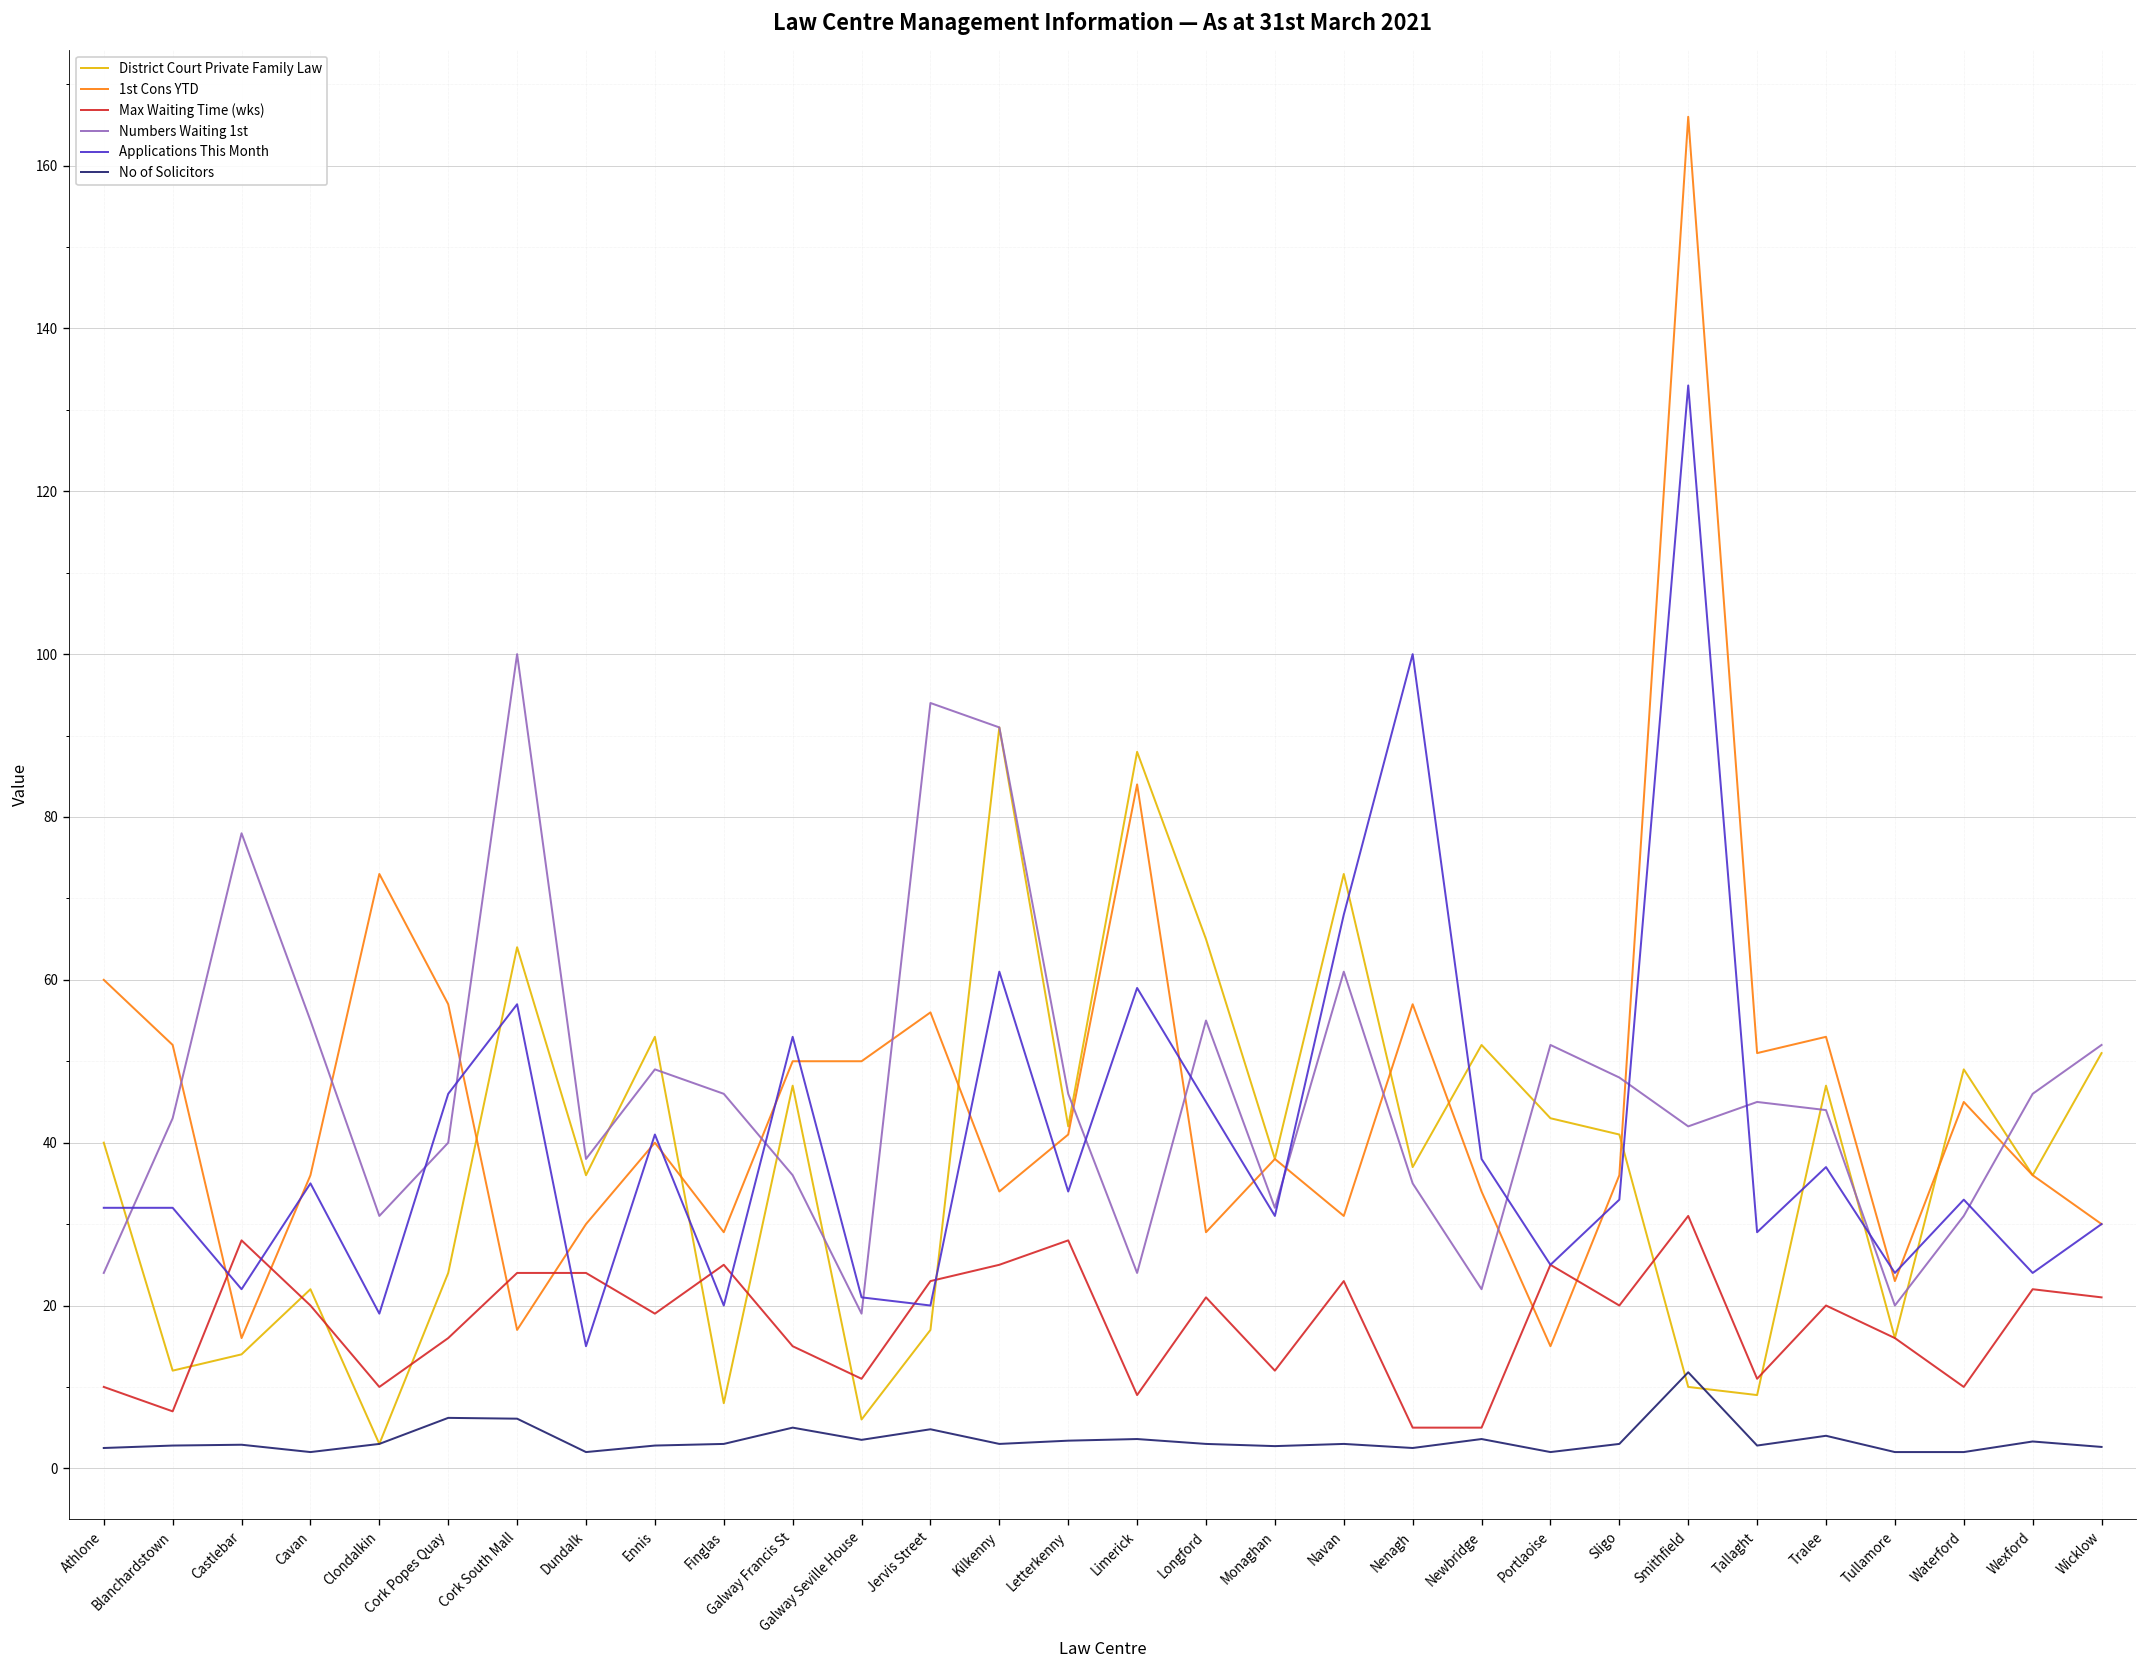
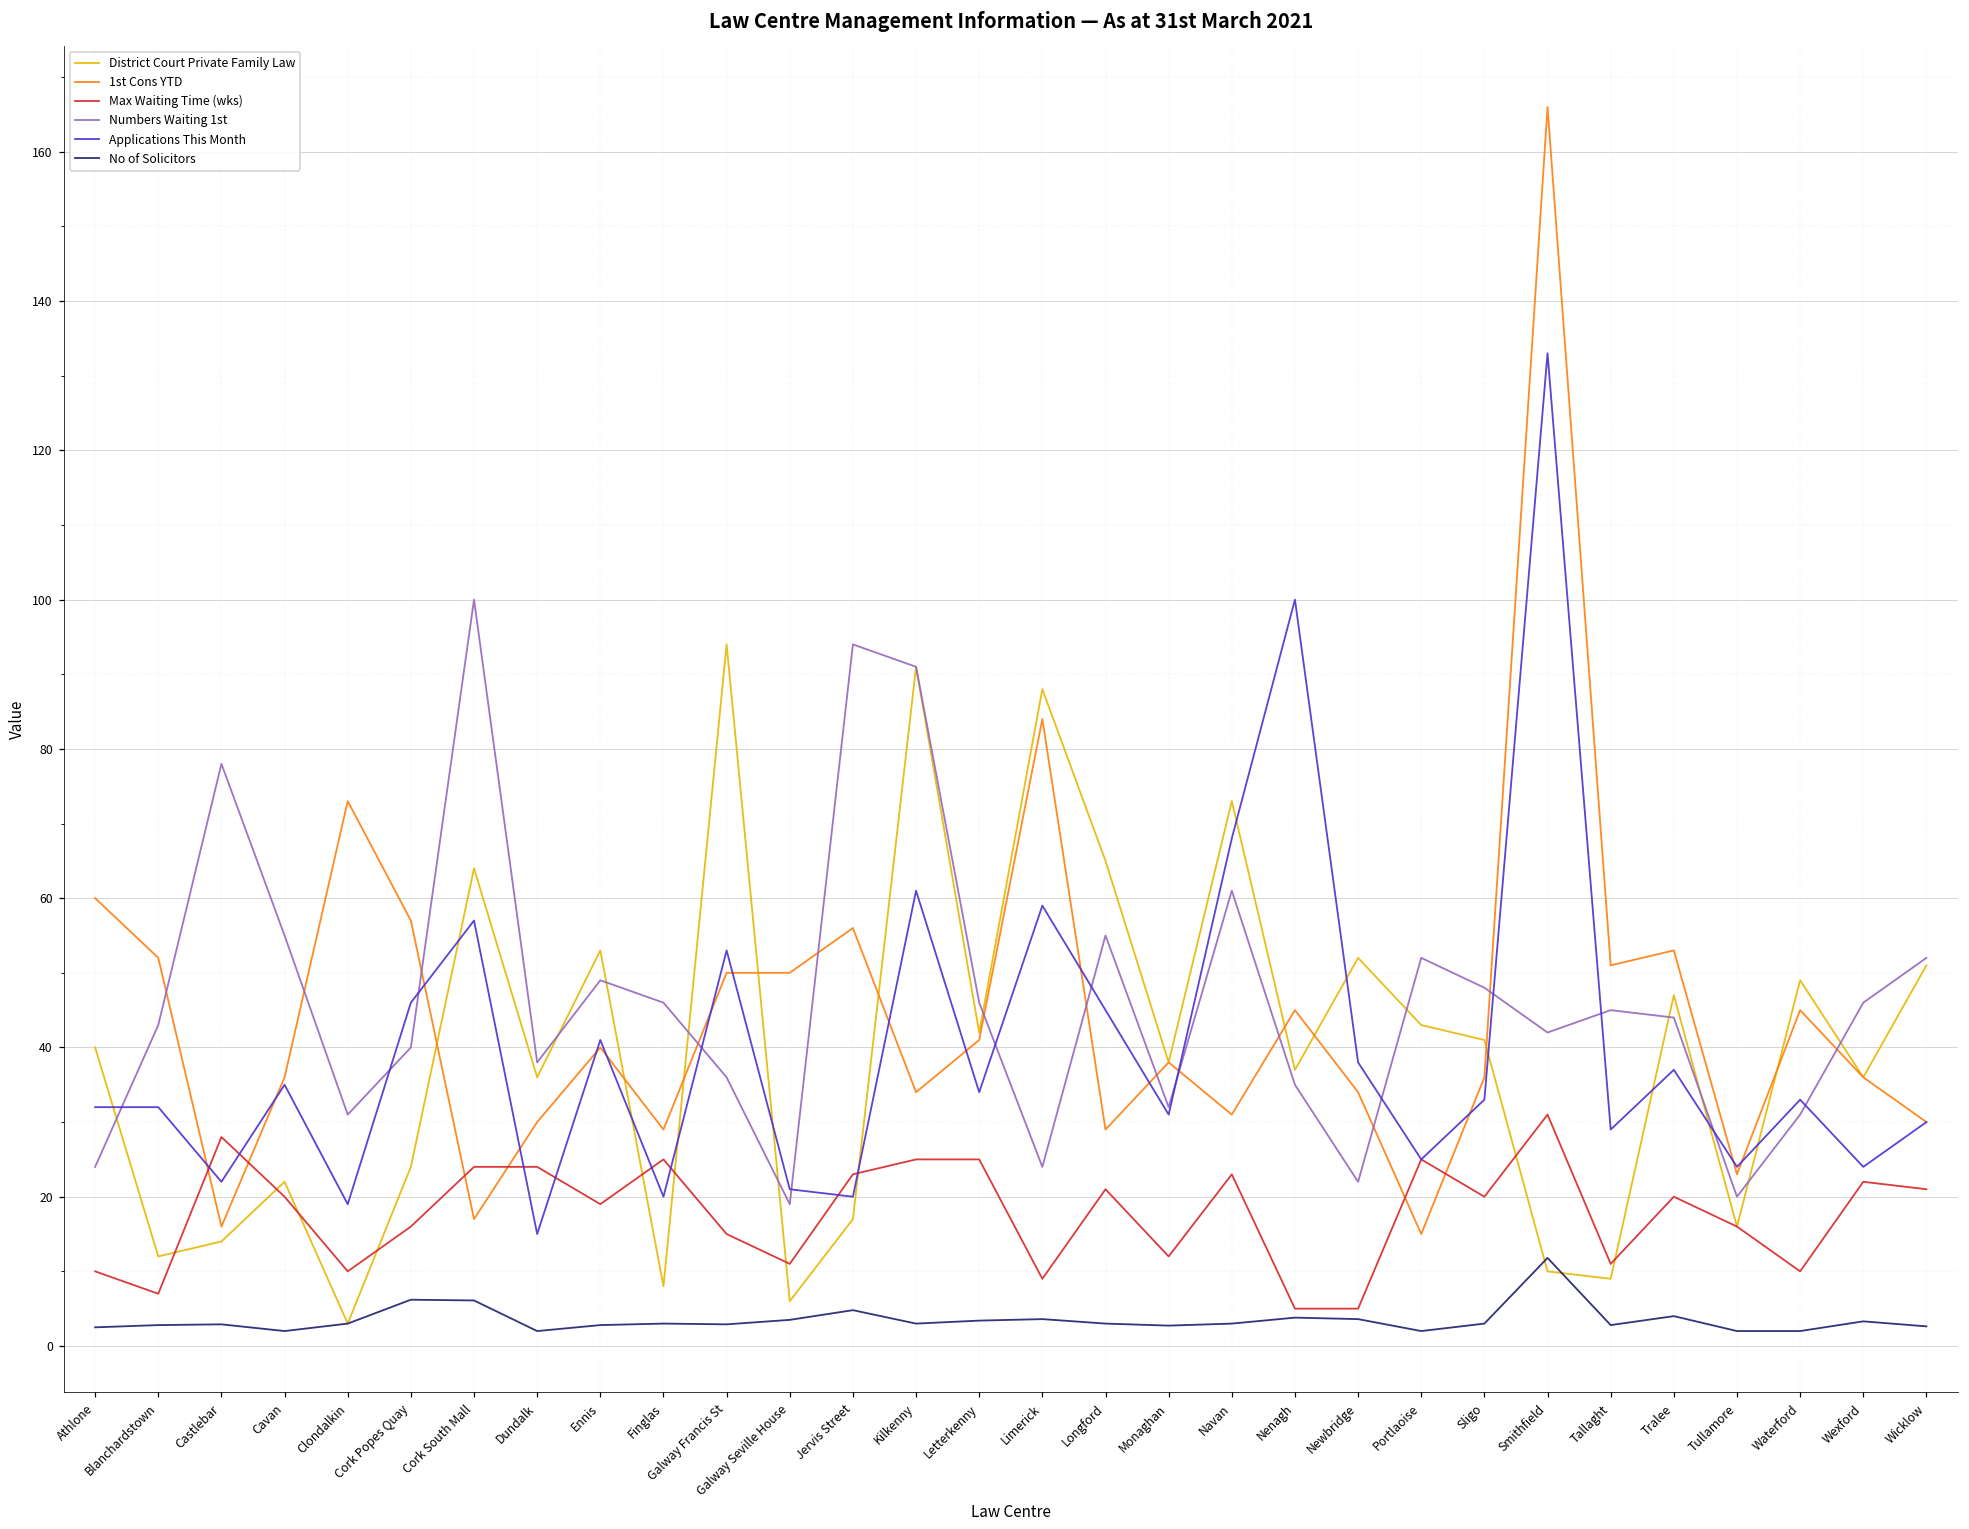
  {
    "District Court Private Family Law": {
      "Athlone": 40,
      "Blanchardstown": 12,
      "Castlebar": 14,
      "Cavan": 22,
      "Cork Popes Quay": 24,
      "Cork South Mall": 64,
      "Dundalk": 36,
      "Ennis": 53,
      "Finglas": 8,
-     "Galway Francis St": 47,
+     "Galway Francis St": 94,
      "Galway Seville House": 6,
      "Jervis Street": 17,
      "Letterkenny": 42,
      "Limerick": 88,
      "Longford": 65,
      "Navan": 73,
      "Nenagh": 37,
      "Newbridge": 52,
      "Portlaoise": 43,
      "Sligo": 41,
      "Smithfield": 10,
      "Tallaght": 9,
      "Tralee": 47,
      "Waterford": 49,
      "Wicklow": 51
    },
    "1st Cons YTD": {
      "Athlone": 60,
      "Blanchardstown": 52,
      "Castlebar": 16,
      "Cavan": 36,
      "Clondalkin": 73,
      "Cork Popes Quay": 57,
      "Cork South Mall": 17,
      "Dundalk": 30,
      "Ennis": 40,
      "Finglas": 29,
      "Galway Francis St": 50,
      "Galway Seville House": 50,
      "Jervis Street": 56,
      "Kilkenny": 34,
      "Letterkenny": 41,
      "Limerick": 84,
      "Longford": 29,
      "Navan": 31,
-     "Nenagh": 57,
+     "Nenagh": 45,
      "Newbridge": 34,
      "Portlaoise": 15,
      "Sligo": 36,
      "Smithfield": 166,
      "Tallaght": 51,
      "Tralee": 53,
      "Tullamore": 23,
      "Waterford": 45
    },
    "Max Waiting Time (wks)": {
      "Athlone": 10,
      "Blanchardstown": 7,
      "Castlebar": 28,
      "Cavan": 20,
      "Clondalkin": 10,
      "Cork Popes Quay": 16,
      "Cork South Mall": 24,
      "Dundalk": 24,
      "Ennis": 19,
      "Finglas": 25,
      "Galway Francis St": 15,
      "Galway Seville House": 11,
      "Jervis Street": 23,
      "Kilkenny": 25,
-     "Letterkenny": 28,
+     "Letterkenny": 25,
      "Limerick": 9,
      "Longford": 21,
      "Monaghan": 12,
      "Navan": 23,
      "Nenagh": 5,
      "Newbridge": 5,
      "Sligo": 20,
      "Smithfield": 31,
      "Tallaght": 11,
      "Tralee": 20,
      "Waterford": 10,
      "Wexford": 22,
      "Wicklow": 21
    },
    "Numbers Waiting 1st": {
      "Athlone": 24,
      "Blanchardstown": 43,
      "Castlebar": 78,
      "Cavan": 55,
      "Clondalkin": 31,
      "Cork Popes Quay": 40,
      "Cork South Mall": 100,
      "Dundalk": 38,
      "Ennis": 49,
      "Finglas": 46,
      "Galway Francis St": 36,
      "Galway Seville House": 19,
      "Jervis Street": 94,
      "Letterkenny": 46,
      "Limerick": 24,
      "Longford": 55,
      "Monaghan": 32,
      "Navan": 61,
      "Nenagh": 35,
      "Newbridge": 22,
      "Portlaoise": 52,
      "Sligo": 48,
      "Smithfield": 42,
      "Tallaght": 45,
      "Tralee": 44,
      "Tullamore": 20,
      "Waterford": 31,
      "Wexford": 46,
      "Wicklow": 52
    },
    "Applications This Month": {
      "Athlone": 32,
      "Blanchardstown": 32,
      "Castlebar": 22,
      "Cavan": 35,
      "Clondalkin": 19,
      "Cork Popes Quay": 46,
      "Cork South Mall": 57,
      "Dundalk": 15,
      "Ennis": 41,
      "Finglas": 20,
      "Galway Francis St": 53,
      "Galway Seville House": 21,
      "Jervis Street": 20,
      "Kilkenny": 61,
      "Letterkenny": 34,
      "Limerick": 59,
      "Longford": 45,
      "Monaghan": 31,
      "Navan": 68,
      "Nenagh": 100,
      "Newbridge": 38,
      "Sligo": 33,
      "Smithfield": 133,
      "Tallaght": 29,
      "Tralee": 37,
      "Tullamore": 24,
      "Waterford": 33,
      "Wexford": 24
    },
    "No of Solicitors": {
      "Athlone": 3,
      "Blanchardstown": 3,
      "Castlebar": 3,
      "Cavan": 2,
      "Cork Popes Quay": 6,
      "Cork South Mall": 6,
      "Dundalk": 2,
      "Ennis": 3,
      "Finglas": 3,
-     "Galway Francis St": 5,
+     "Galway Francis St": 3,
      "Galway Seville House": 4,
      "Jervis Street": 5,
      "Kilkenny": 3,
      "Letterkenny": 3,
      "Limerick": 4,
      "Longford": 3,
      "Monaghan": 3,
      "Navan": 3,
-     "Nenagh": 3,
+     "Nenagh": 4,
      "Newbridge": 4,
      "Portlaoise": 2,
      "Sligo": 3,
      "Smithfield": 12,
      "Tallaght": 3,
      "Tralee": 4,
      "Tullamore": 2,
      "Waterford": 2,
      "Wexford": 3,
      "Wicklow": 3
    }
  }
